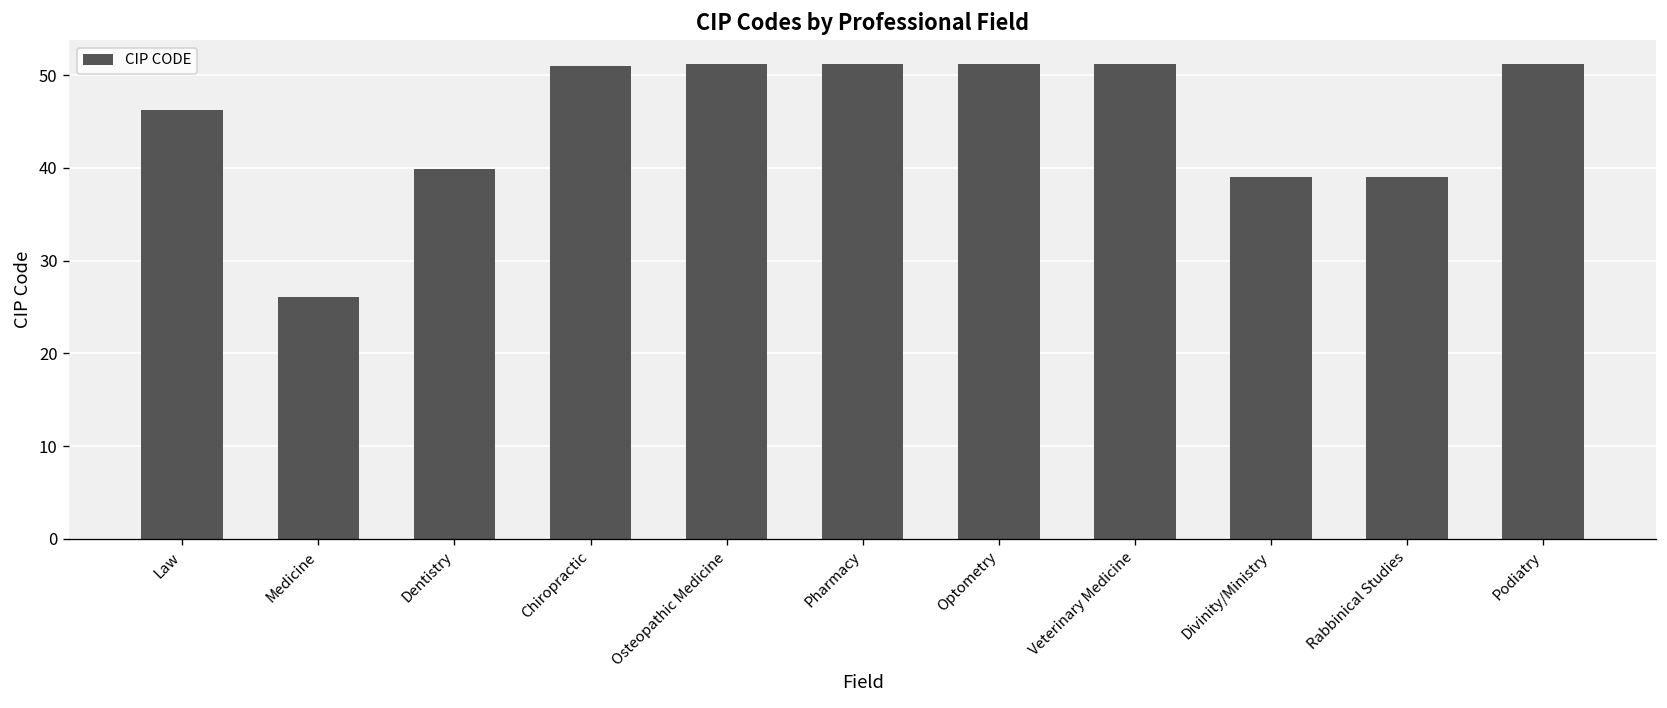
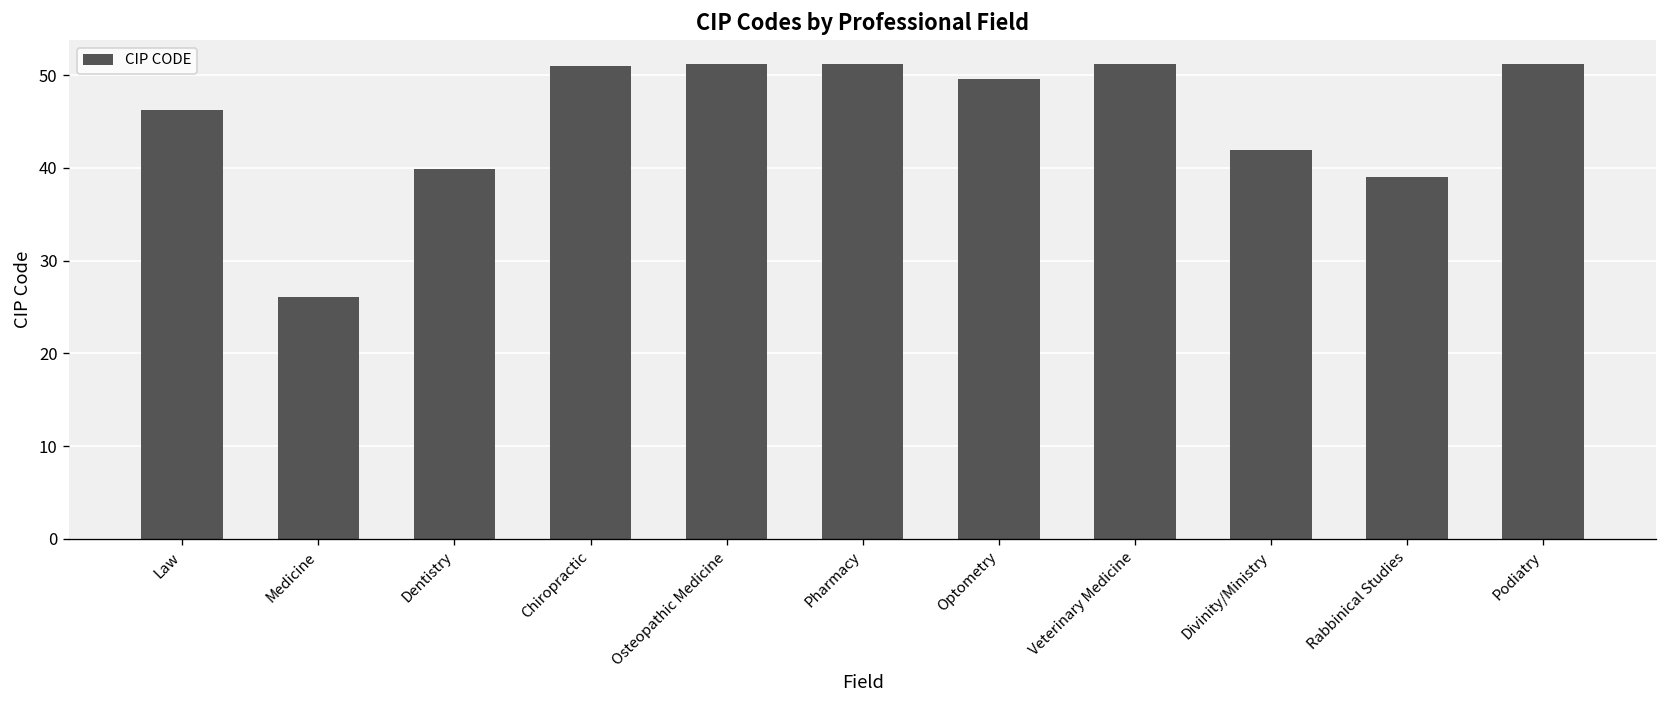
  {
    "Law": 46,
    "Medicine": 26,
    "Dentistry": 40,
    "Chiropractic": 51,
    "Osteopathic Medicine": 51,
    "Pharmacy": 51,
-   "Optometry": 51,
+   "Optometry": 50,
    "Veterinary Medicine": 51,
-   "Divinity/Ministry": 39,
+   "Divinity/Ministry": 42,
    "Rabbinical Studies": 39,
    "Podiatry": 51
  }
